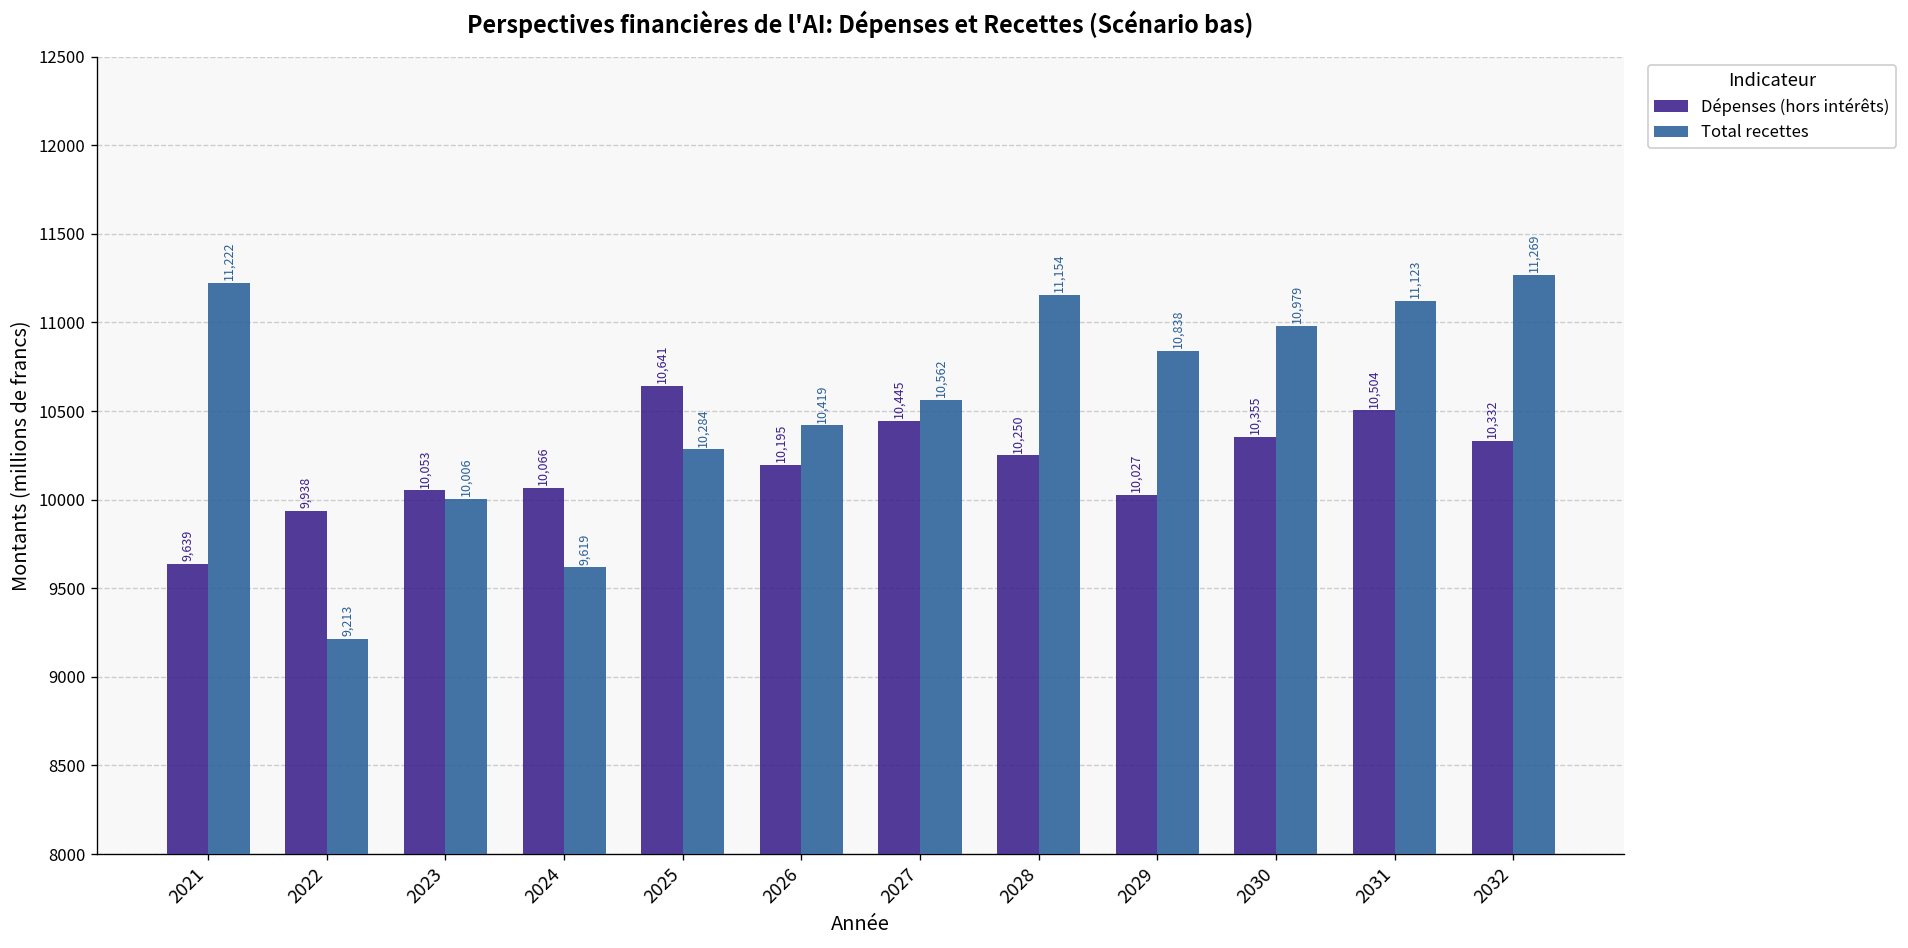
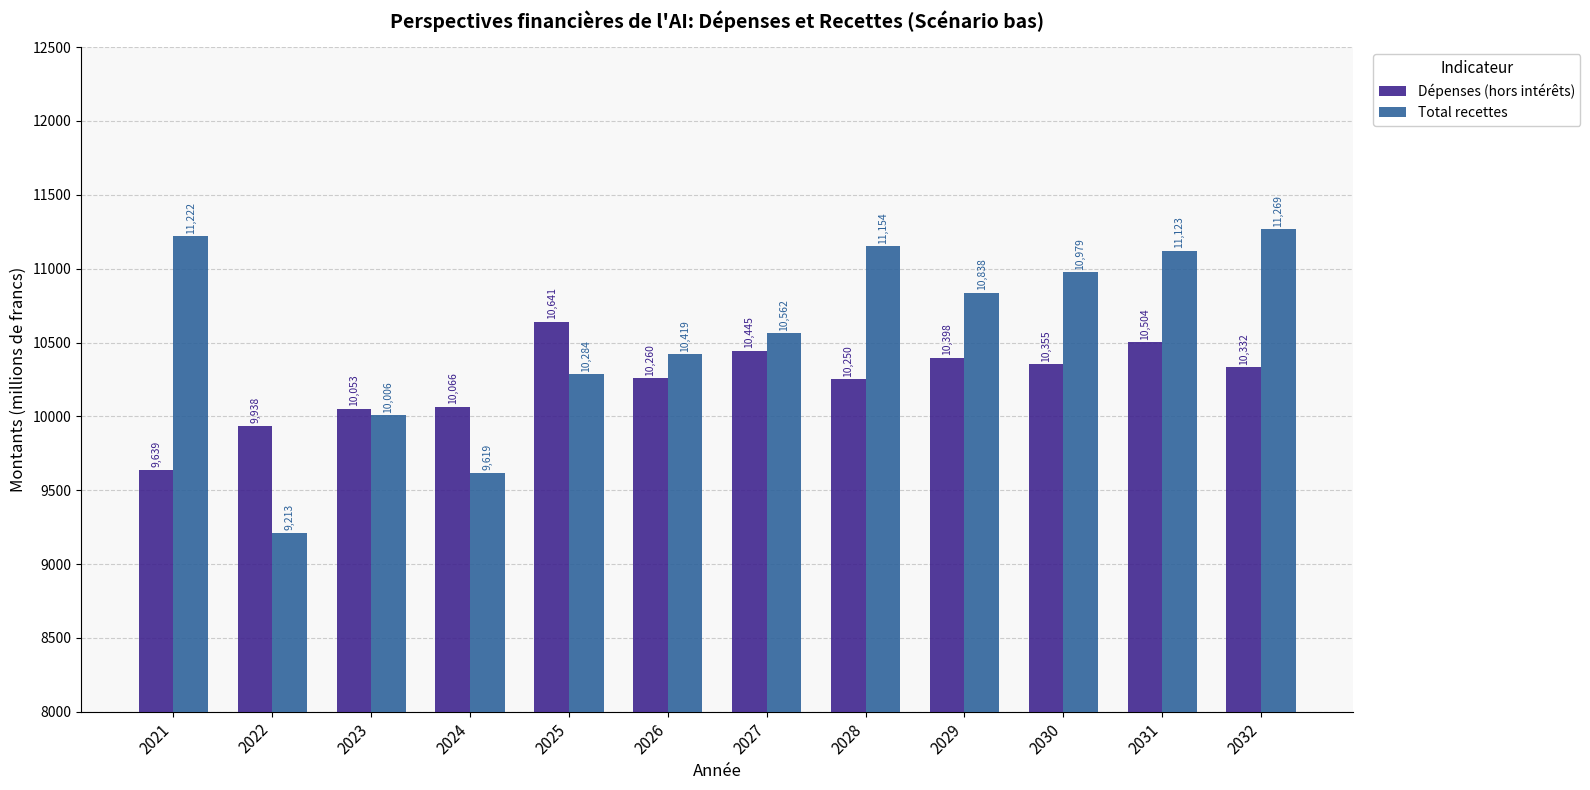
  {
    "Dépenses (hors intérêts)": {
      "2021": "9,639",
      "2022": "9,938",
      "2023": "10,053",
      "2024": "10,066",
      "2025": "10,641",
-     "2026": "10,195",
+     "2026": "10,260",
      "2027": "10,445",
      "2028": "10,250",
-     "2029": "10,027",
+     "2029": "10,398",
      "2030": "10,355",
      "2031": "10,504",
      "2032": "10,332"
    },
    "Total recettes": {
      "2021": "11,222",
      "2022": "9,213",
      "2023": "10,006",
      "2024": "9,619",
      "2025": "10,284",
      "2026": "10,419",
      "2027": "10,562",
      "2028": "11,154",
      "2029": "10,838",
      "2030": "10,979",
      "2031": "11,123",
      "2032": "11,269"
    }
  }
